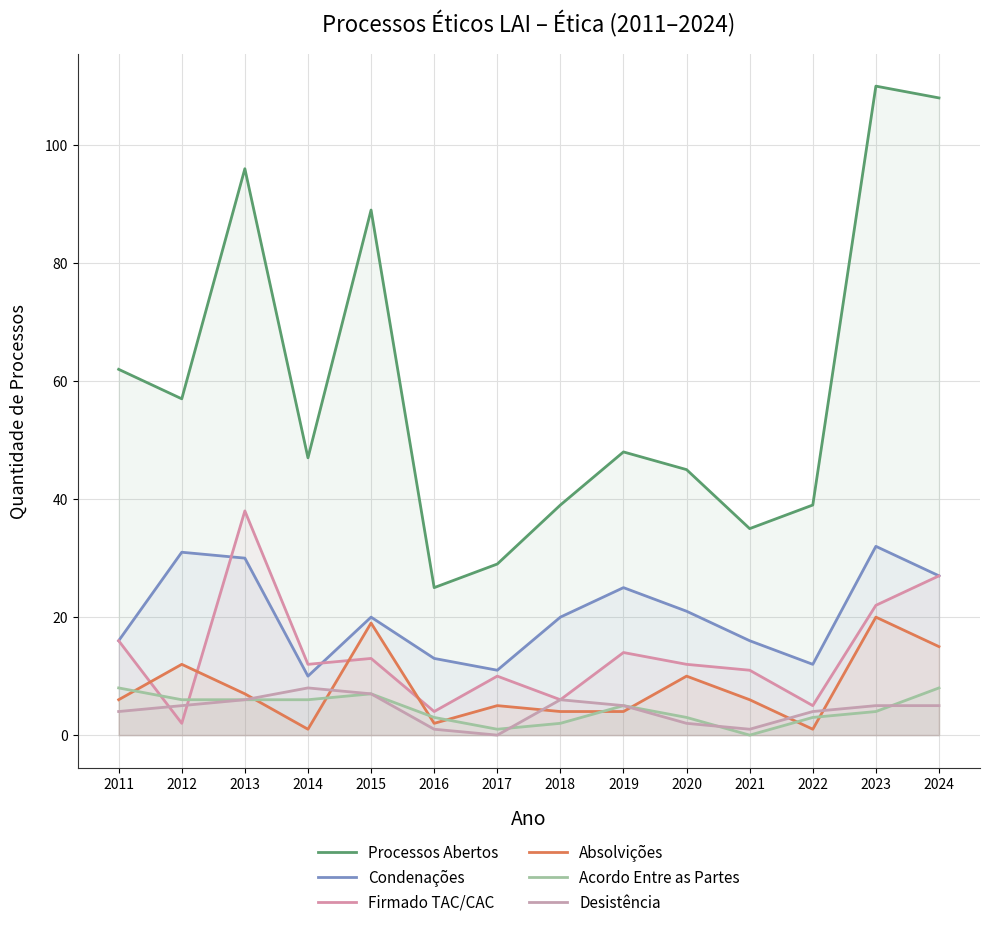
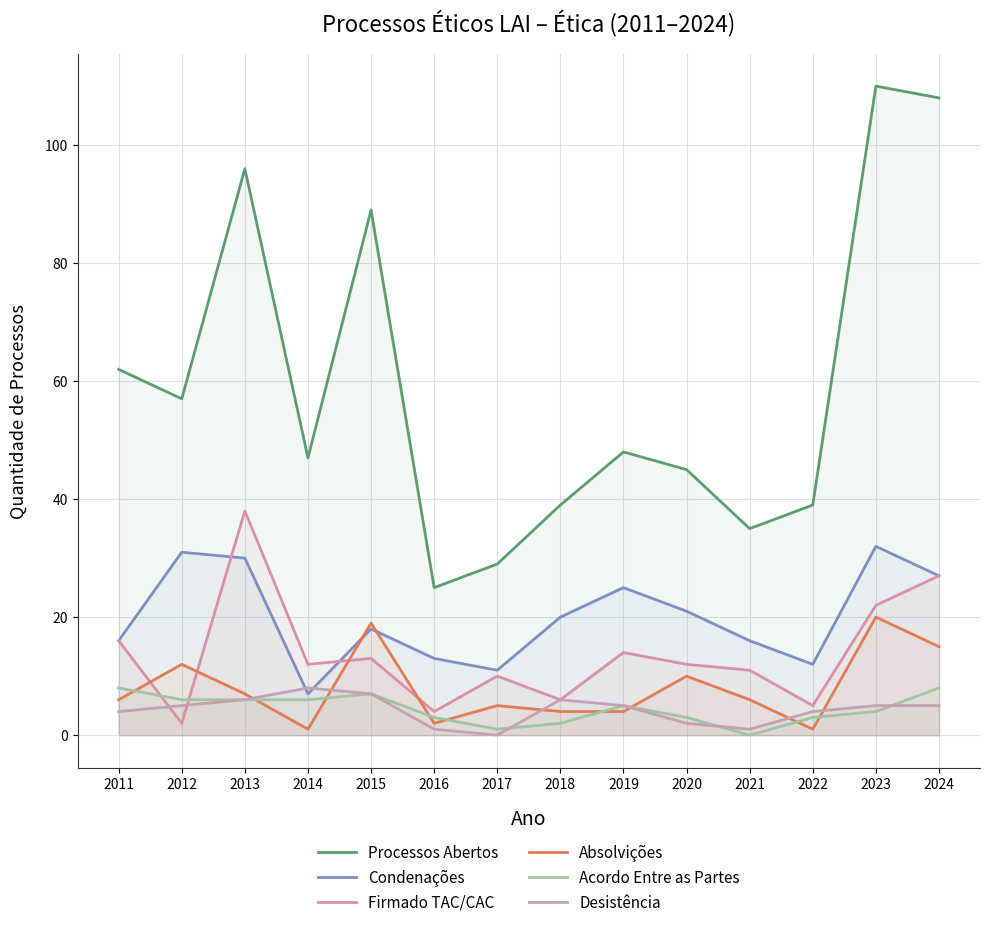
  {
    "Processos Abertos": {
      "2011": 62,
      "2012": 57,
      "2013": 96,
      "2014": 47,
      "2015": 89,
      "2016": 25,
      "2017": 29,
      "2018": 39,
      "2019": 48,
      "2020": 45,
      "2021": 35,
      "2022": 39,
      "2023": 110,
      "2024": 108
    },
    "Condenações": {
      "2012": 31,
      "2013": 30,
-     "2014": 10,
-     "2015": 20,
+     "2014": 7,
+     "2015": 18,
      "2016": 13,
      "2017": 11,
      "2018": 20,
      "2019": 25,
      "2020": 21,
      "2021": 16,
      "2022": 12,
      "2023": 32
    },
    "Absolvições": {
      "2011": 6,
      "2012": 12,
      "2013": 7,
      "2014": 1,
      "2015": 19,
      "2016": 2,
      "2017": 5,
      "2018": 4,
      "2019": 4,
      "2020": 10,
      "2021": 6,
      "2022": 1,
      "2023": 20,
      "2024": 15
    }
  }
